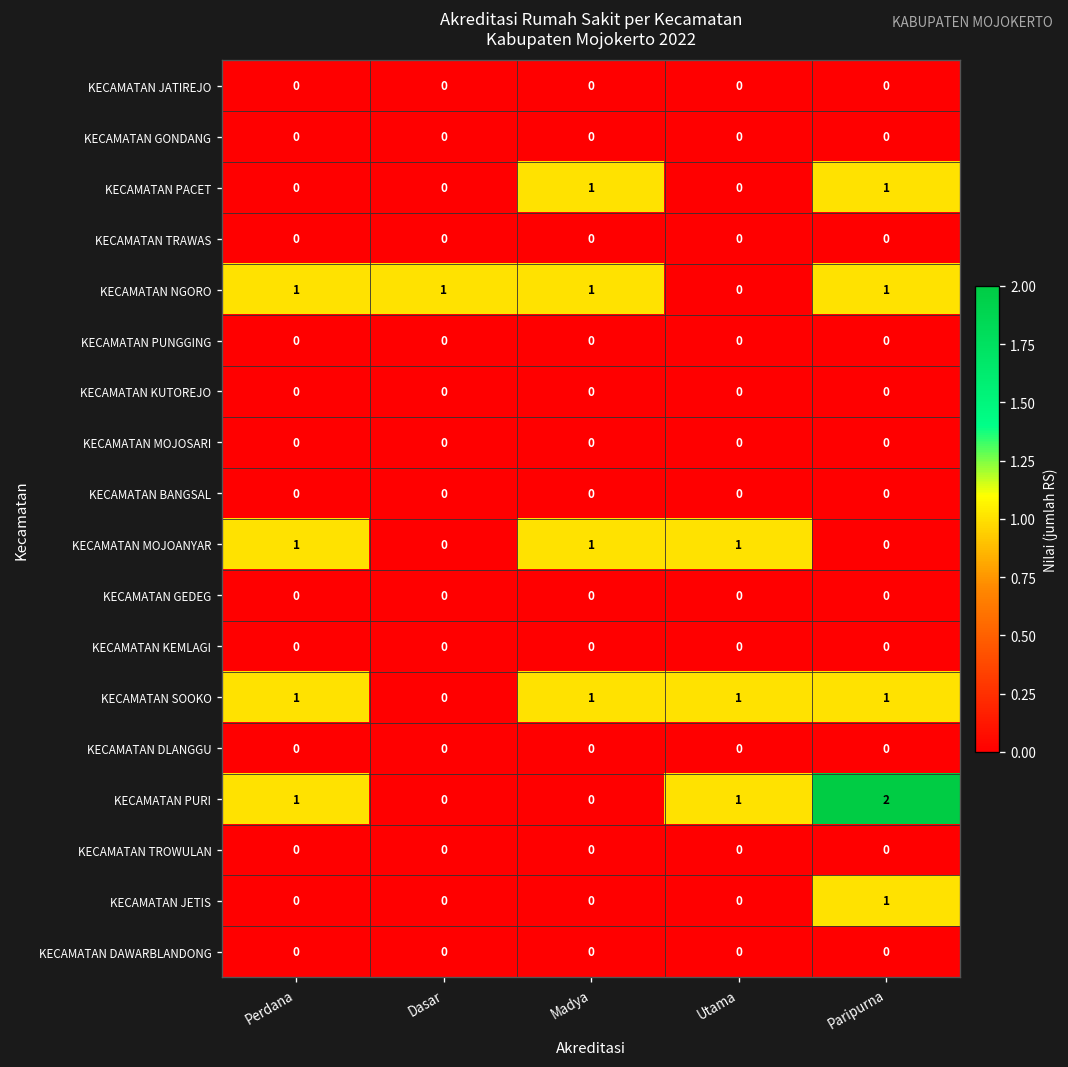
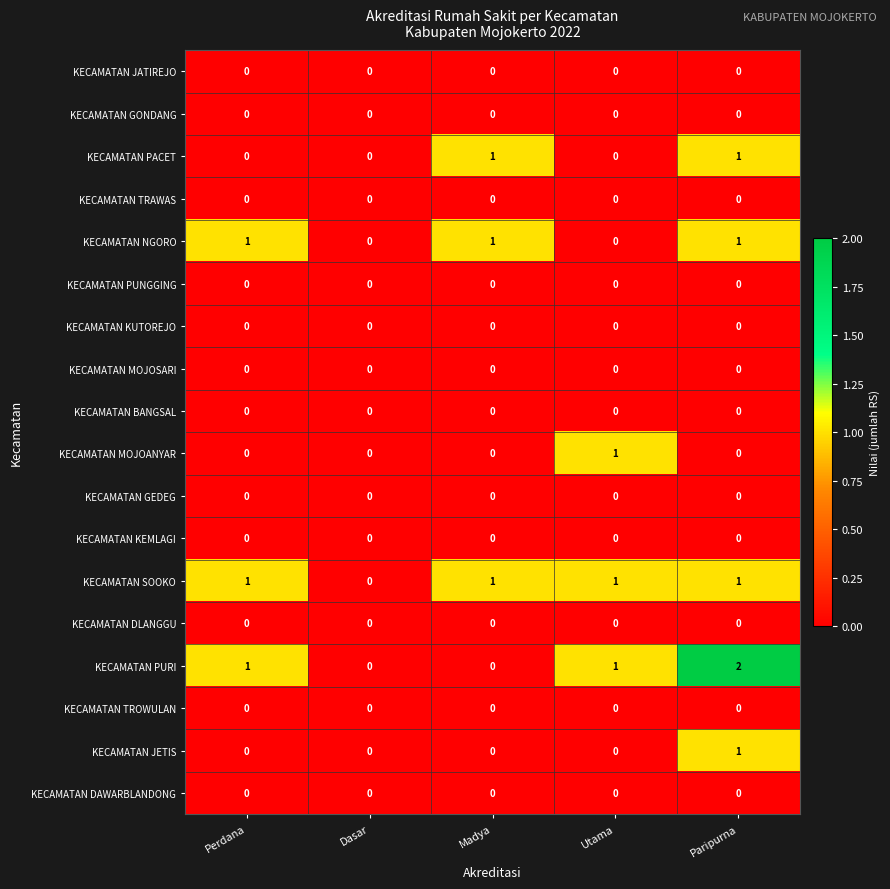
  {
    "KECAMATAN JATIREJO": {
      "Perdana": 0,
      "Dasar": 0,
      "Madya": 0,
      "Utama": 0,
      "Paripurna": 0
    },
    "KECAMATAN GONDANG": {
      "Perdana": 0,
      "Dasar": 0,
      "Madya": 0,
      "Utama": 0,
      "Paripurna": 0
    },
    "KECAMATAN PACET": {
      "Perdana": 0,
      "Dasar": 0,
      "Madya": 1,
      "Utama": 0,
      "Paripurna": 1
    },
    "KECAMATAN TRAWAS": {
      "Perdana": 0,
      "Dasar": 0,
      "Madya": 0,
      "Utama": 0,
      "Paripurna": 0
    },
    "KECAMATAN NGORO": {
      "Perdana": 1,
-     "Dasar": 1,
+     "Dasar": 0,
      "Madya": 1,
      "Utama": 0,
      "Paripurna": 1
    },
    "KECAMATAN PUNGGING": {
      "Perdana": 0,
      "Dasar": 0,
      "Madya": 0,
      "Utama": 0,
      "Paripurna": 0
    },
    "KECAMATAN KUTOREJO": {
      "Perdana": 0,
      "Dasar": 0,
      "Madya": 0,
      "Utama": 0,
      "Paripurna": 0
    },
    "KECAMATAN MOJOSARI": {
      "Perdana": 0,
      "Dasar": 0,
      "Madya": 0,
      "Utama": 0,
      "Paripurna": 0
    },
    "KECAMATAN BANGSAL": {
      "Perdana": 0,
      "Dasar": 0,
      "Madya": 0,
      "Utama": 0,
      "Paripurna": 0
    },
    "KECAMATAN MOJOANYAR": {
-     "Perdana": 1,
+     "Perdana": 0,
      "Dasar": 0,
-     "Madya": 1,
+     "Madya": 0,
      "Utama": 1,
      "Paripurna": 0
    },
    "KECAMATAN GEDEG": {
      "Perdana": 0,
      "Dasar": 0,
      "Madya": 0,
      "Utama": 0,
      "Paripurna": 0
    },
    "KECAMATAN KEMLAGI": {
      "Perdana": 0,
      "Dasar": 0,
      "Madya": 0,
      "Utama": 0,
      "Paripurna": 0
    },
    "KECAMATAN SOOKO": {
      "Perdana": 1,
      "Dasar": 0,
      "Madya": 1,
      "Utama": 1,
      "Paripurna": 1
    },
    "KECAMATAN DLANGGU": {
      "Perdana": 0,
      "Dasar": 0,
      "Madya": 0,
      "Utama": 0,
      "Paripurna": 0
    },
    "KECAMATAN PURI": {
      "Perdana": 1,
      "Dasar": 0,
      "Madya": 0,
      "Utama": 1,
      "Paripurna": 2
    },
    "KECAMATAN TROWULAN": {
      "Perdana": 0,
      "Dasar": 0,
      "Madya": 0,
      "Utama": 0,
      "Paripurna": 0
    },
    "KECAMATAN JETIS": {
      "Perdana": 0,
      "Dasar": 0,
      "Madya": 0,
      "Utama": 0,
      "Paripurna": 1
    },
    "KECAMATAN DAWARBLANDONG": {
      "Perdana": 0,
      "Dasar": 0,
      "Madya": 0,
      "Utama": 0,
      "Paripurna": 0
    }
  }
